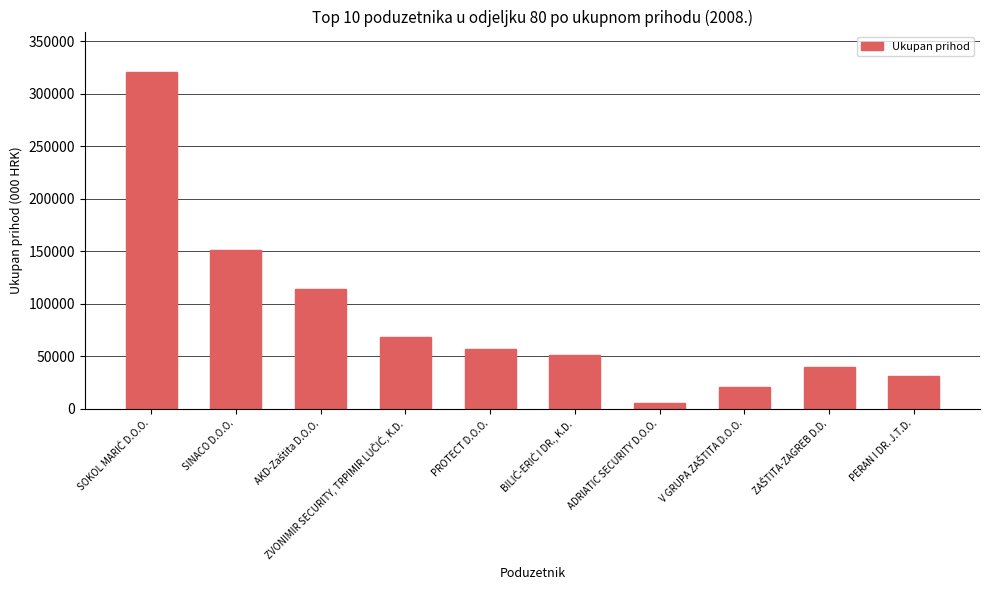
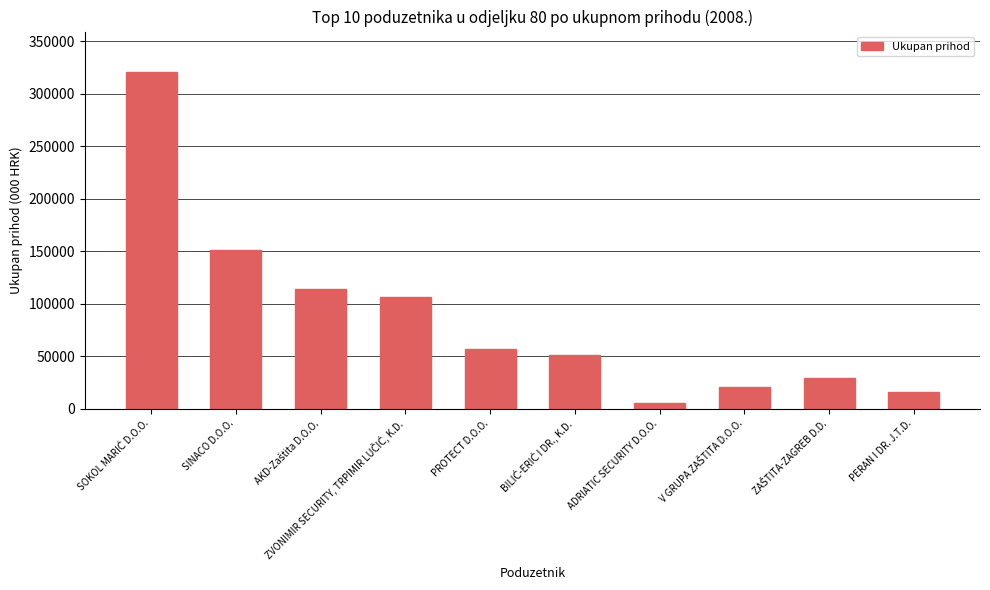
  {
    "SOKOL MARIĆ D.O.O.": 321000,
    "SINACO D.O.O.": 151000,
    "AKD-Zaštita D.O.O.": 114000,
-   "ZVONIMIR SECURITY, TRPIMIR LUČIĆ, K.D.": 68000,
+   "ZVONIMIR SECURITY, TRPIMIR LUČIĆ, K.D.": 107000,
    "PROTECT D.O.O.": 57000,
    "BILIĆ-ERIĆ I DR., K.D.": 51000,
    "ADRIATIC SECURITY D.O.O.": 5000,
    "V GRUPA ZAŠTITA D.O.O.": 20000,
-   "ZAŠTITA-ZAGREB D.D.": 39000,
-   "PERAN I DR. J.T.D.": 31000
+   "ZAŠTITA-ZAGREB D.D.": 29000,
+   "PERAN I DR. J.T.D.": 16000
  }
